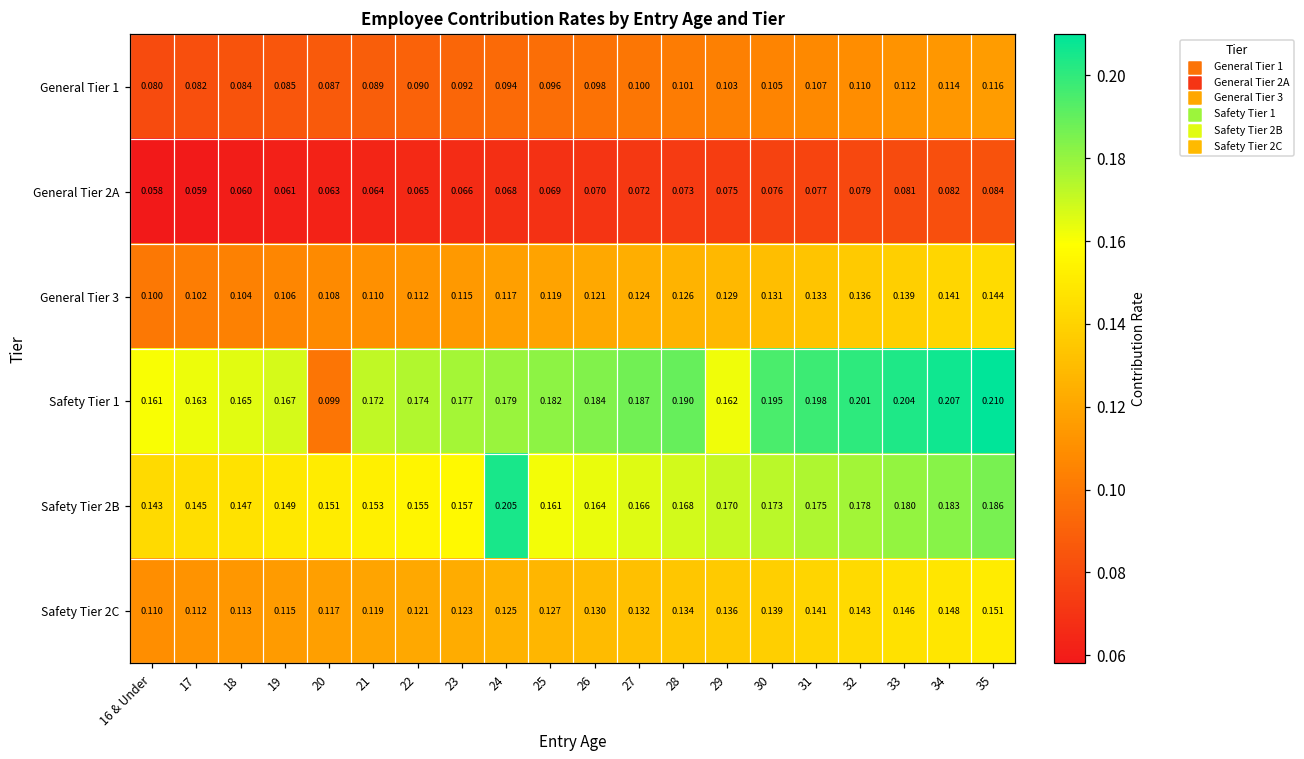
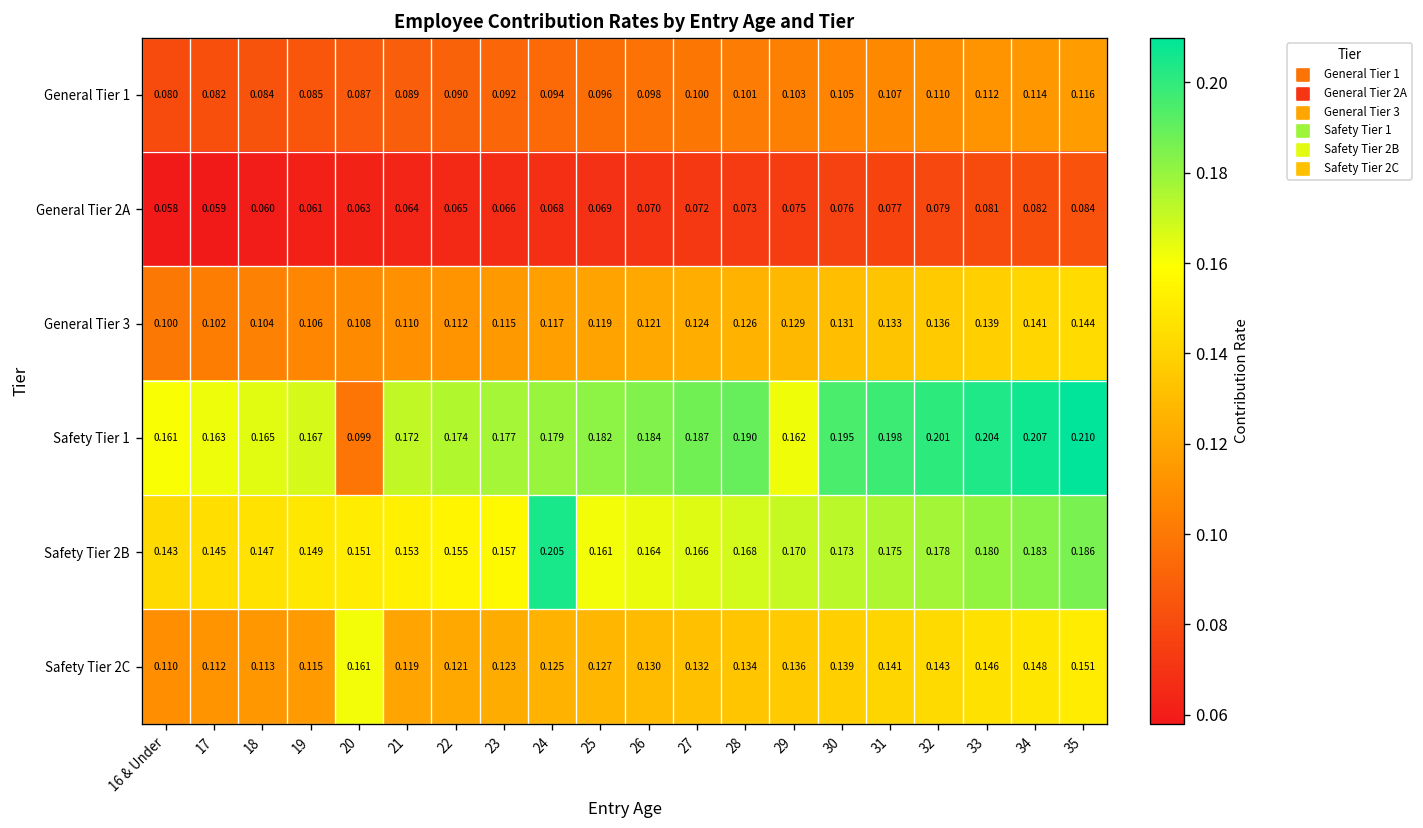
  {
    "General Tier 1": {
      "16 & Under": 0.080,
      "17": 0.082,
      "18": 0.084,
      "19": 0.085,
      "20": 0.087,
      "21": 0.089,
      "22": 0.090,
      "23": 0.092,
      "24": 0.094,
      "25": 0.096,
      "26": 0.098,
      "27": 0.100,
      "28": 0.101,
      "29": 0.103,
      "30": 0.105,
      "31": 0.107,
      "32": 0.110,
      "33": 0.112,
      "34": 0.114,
      "35": 0.116
    },
    "General Tier 2A": {
      "16 & Under": 0.058,
      "17": 0.059,
      "18": 0.060,
      "19": 0.061,
      "20": 0.063,
      "21": 0.064,
      "22": 0.065,
      "23": 0.066,
      "24": 0.068,
      "25": 0.069,
      "26": 0.070,
      "27": 0.072,
      "28": 0.073,
      "29": 0.075,
      "30": 0.076,
      "31": 0.077,
      "32": 0.079,
      "33": 0.081,
      "34": 0.082,
      "35": 0.084
    },
    "General Tier 3": {
      "16 & Under": 0.100,
      "17": 0.102,
      "18": 0.104,
      "19": 0.106,
      "20": 0.108,
      "21": 0.110,
      "22": 0.112,
      "23": 0.115,
      "24": 0.117,
      "25": 0.119,
      "26": 0.121,
      "27": 0.124,
      "28": 0.126,
      "29": 0.129,
      "30": 0.131,
      "31": 0.133,
      "32": 0.136,
      "33": 0.139,
      "34": 0.141,
      "35": 0.144
    },
    "Safety Tier 1": {
      "16 & Under": 0.161,
      "17": 0.163,
      "18": 0.165,
      "19": 0.167,
      "20": 0.099,
      "21": 0.172,
      "22": 0.174,
      "23": 0.177,
      "24": 0.179,
      "25": 0.182,
      "26": 0.184,
      "27": 0.187,
      "28": 0.190,
      "29": 0.162,
      "30": 0.195,
      "31": 0.198,
      "32": 0.201,
      "33": 0.204,
      "34": 0.207,
      "35": 0.210
    },
    "Safety Tier 2B": {
      "16 & Under": 0.143,
      "17": 0.145,
      "18": 0.147,
      "19": 0.149,
      "20": 0.151,
      "21": 0.153,
      "22": 0.155,
      "23": 0.157,
      "24": 0.205,
      "25": 0.161,
      "26": 0.164,
      "27": 0.166,
      "28": 0.168,
      "29": 0.170,
      "30": 0.173,
      "31": 0.175,
      "32": 0.178,
      "33": 0.180,
      "34": 0.183,
      "35": 0.186
    },
    "Safety Tier 2C": {
      "16 & Under": 0.110,
      "17": 0.112,
      "18": 0.113,
      "19": 0.115,
-     "20": 0.117,
+     "20": 0.161,
      "21": 0.119,
      "22": 0.121,
      "23": 0.123,
      "24": 0.125,
      "25": 0.127,
      "26": 0.130,
      "27": 0.132,
      "28": 0.134,
      "29": 0.136,
      "30": 0.139,
      "31": 0.141,
      "32": 0.143,
      "33": 0.146,
      "34": 0.148,
      "35": 0.151
    }
  }
